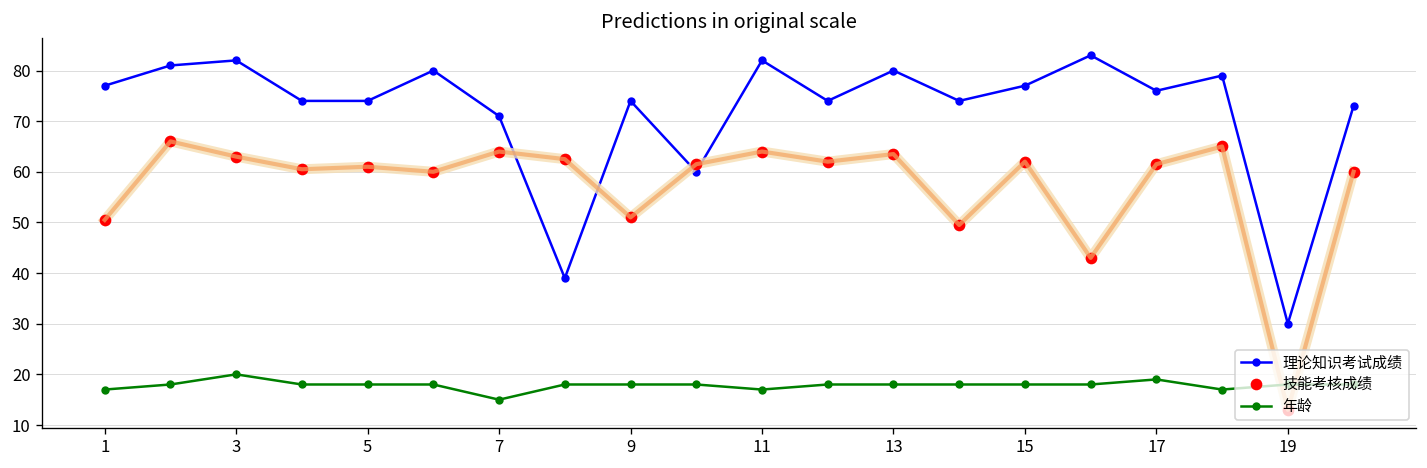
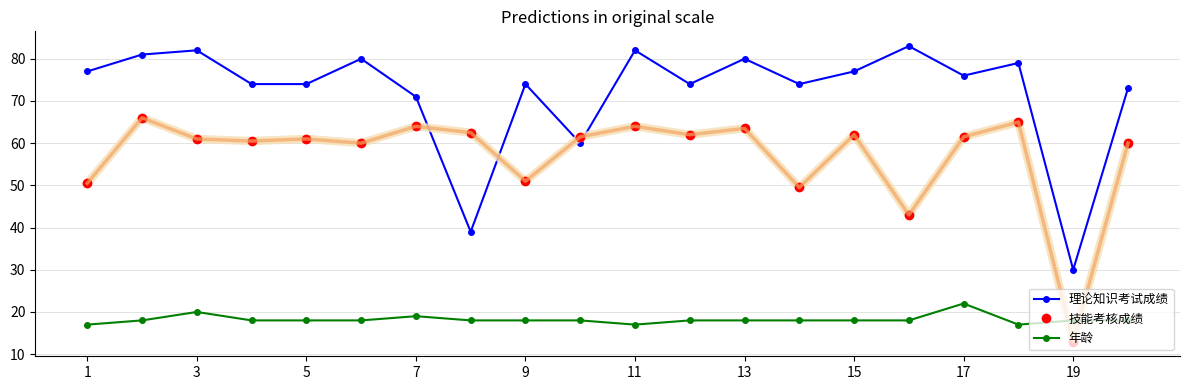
  {
    "理论知识考试成绩": {
      "1": 77,
      "3": 82,
      "5": 74,
      "7": 71,
      "9": 74,
      "11": 82,
      "13": 80,
      "15": 77,
      "17": 76,
      "19": 30
    },
    "技能考核成绩": {
      "1": 51,
-     "3": 63,
+     "3": 61,
      "5": 61,
      "7": 64,
      "9": 51,
      "11": 64,
      "13": 64,
      "15": 62,
      "17": 62
    },
    "年龄": {
      "1": 17,
      "3": 20,
      "5": 18,
-     "7": 15,
+     "7": 19,
      "9": 18,
      "11": 17,
      "13": 18,
      "15": 18,
-     "17": 19
+     "17": 22
    }
  }
